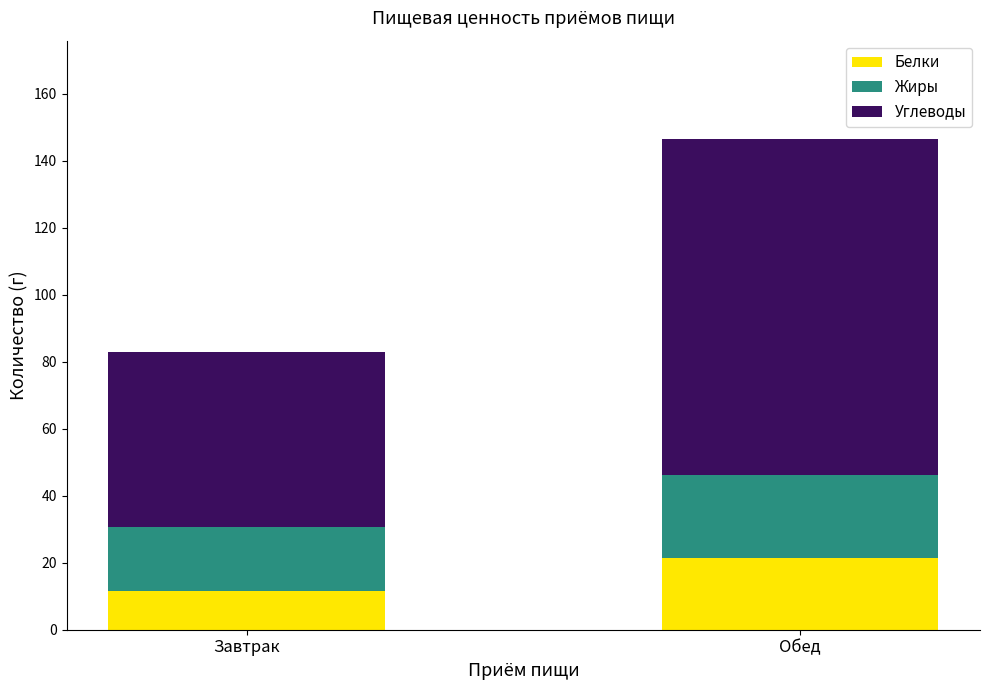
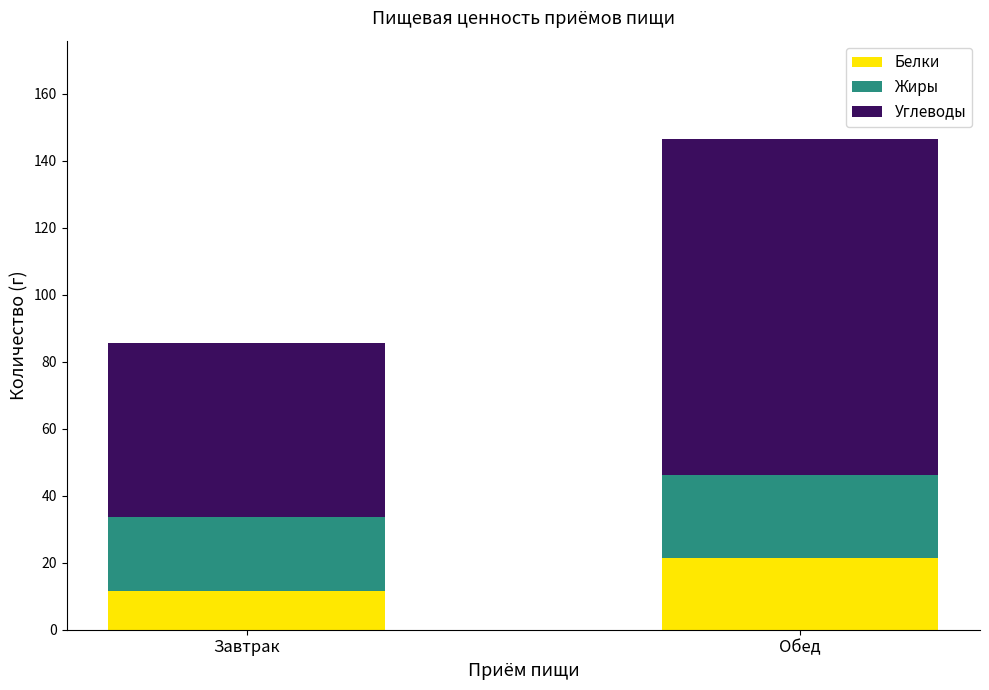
  {
    "Белки": {
      "Завтрак": 12,
      "Обед": 21
    },
    "Жиры": {
-     "Завтрак": 19,
+     "Завтрак": 22,
      "Обед": 25
    },
    "Углеводы": {
      "Завтрак": 52,
      "Обед": 100
    }
  }
